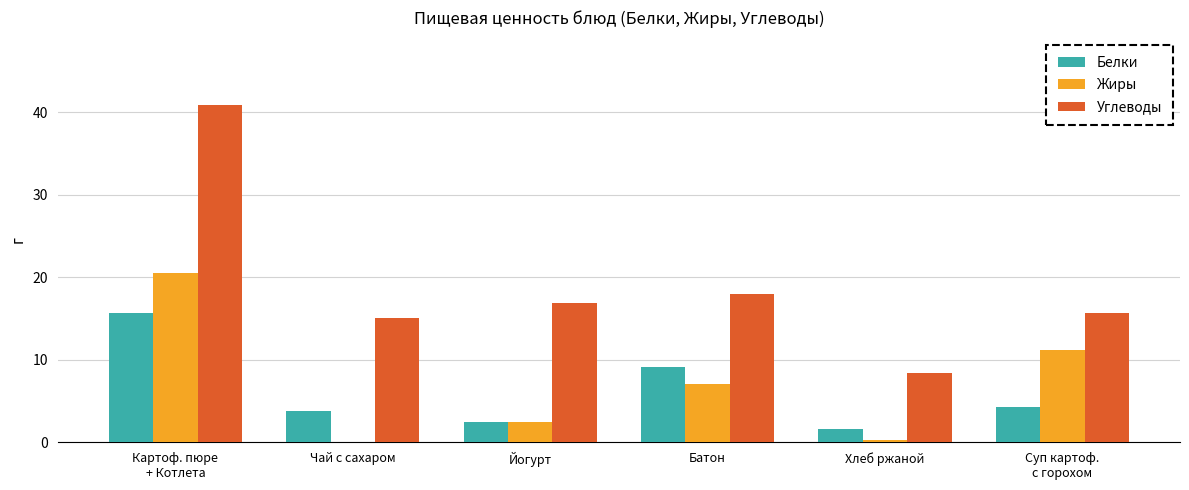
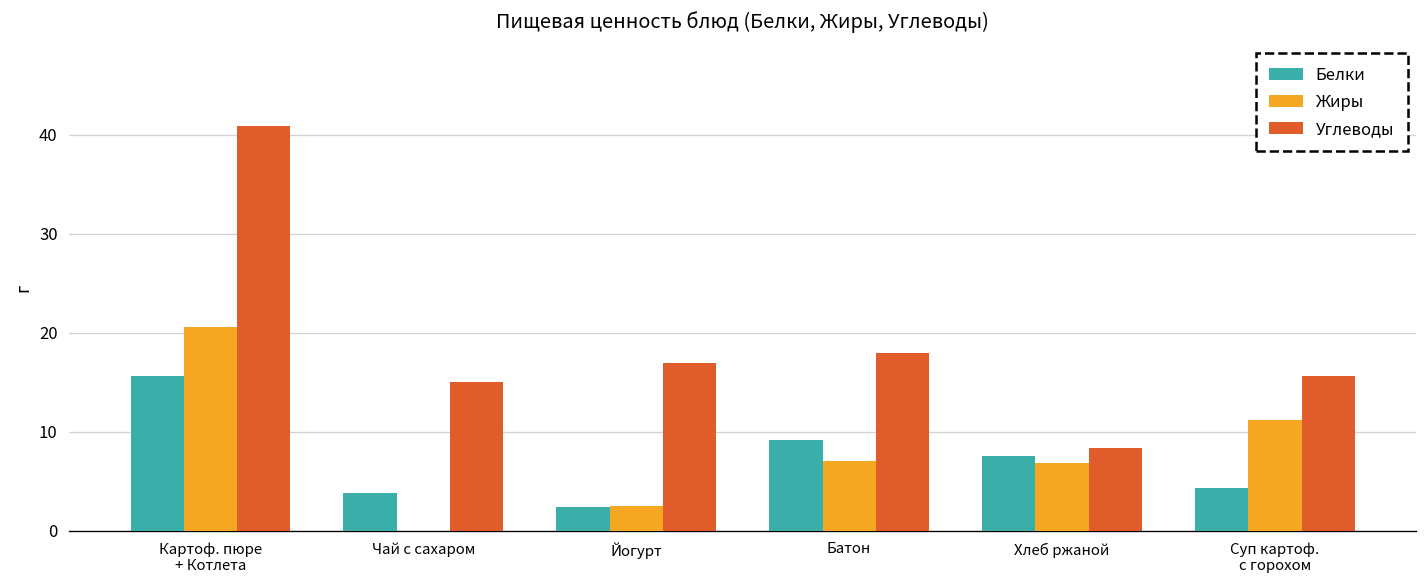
  {
    "Белки": {
      "Картоф. пюре + Котлета": 16,
      "Чай с сахаром": 4,
      "Йогурт": 2,
      "Батон": 9,
-     "Хлеб ржаной": 2,
+     "Хлеб ржаной": 8,
      "Суп картоф. с горохом": 4
    },
    "Жиры": {
      "Картоф. пюре + Котлета": 21,
      "Чай с сахаром": 0,
      "Йогурт": 3,
      "Батон": 7,
-     "Хлеб ржаной": 0,
+     "Хлеб ржаной": 7,
      "Суп картоф. с горохом": 11
    },
    "Углеводы": {
      "Картоф. пюре + Котлета": 41,
      "Чай с сахаром": 15,
      "Йогурт": 17,
      "Батон": 18,
      "Хлеб ржаной": 8,
      "Суп картоф. с горохом": 16
    }
  }
